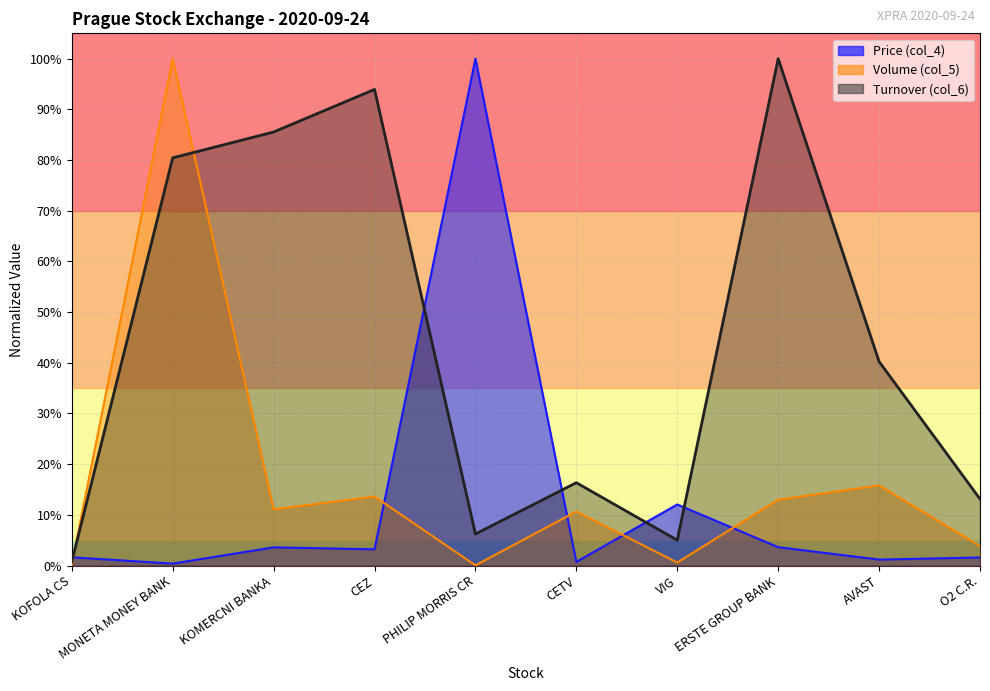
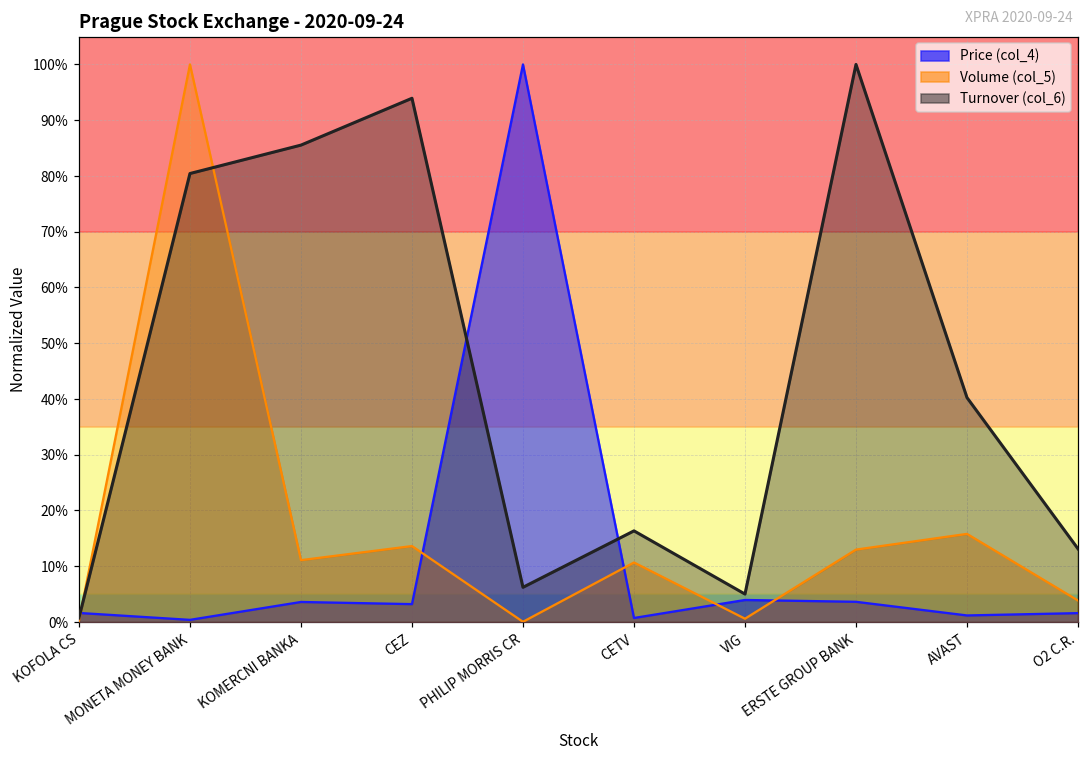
  {
    "Price (col_4)": {
      "KOFOLA CS": "2%",
      "MONETA MONEY BANK": "0%",
      "KOMERCNI BANKA": "4%",
      "CEZ": "3%",
      "PHILIP MORRIS CR": "100%",
      "CETV": "1%",
-     "VIG": "12%",
+     "VIG": "4%",
      "ERSTE GROUP BANK": "4%",
      "AVAST": "1%",
      "O2 C.R.": "2%"
    },
    "Volume (col_5)": {
      "KOFOLA CS": "0%",
      "MONETA MONEY BANK": "100%",
      "KOMERCNI BANKA": "11%",
      "CEZ": "14%",
      "PHILIP MORRIS CR": "0%",
      "CETV": "11%",
      "VIG": "1%",
      "ERSTE GROUP BANK": "13%",
      "AVAST": "16%",
      "O2 C.R.": "4%"
    },
    "Turnover (col_6)": {
      "KOFOLA CS": "1%",
      "MONETA MONEY BANK": "80%",
      "KOMERCNI BANKA": "86%",
      "CEZ": "94%",
      "PHILIP MORRIS CR": "6%",
      "CETV": "16%",
      "VIG": "5%",
      "ERSTE GROUP BANK": "100%",
      "AVAST": "40%",
      "O2 C.R.": "13%"
    }
  }
